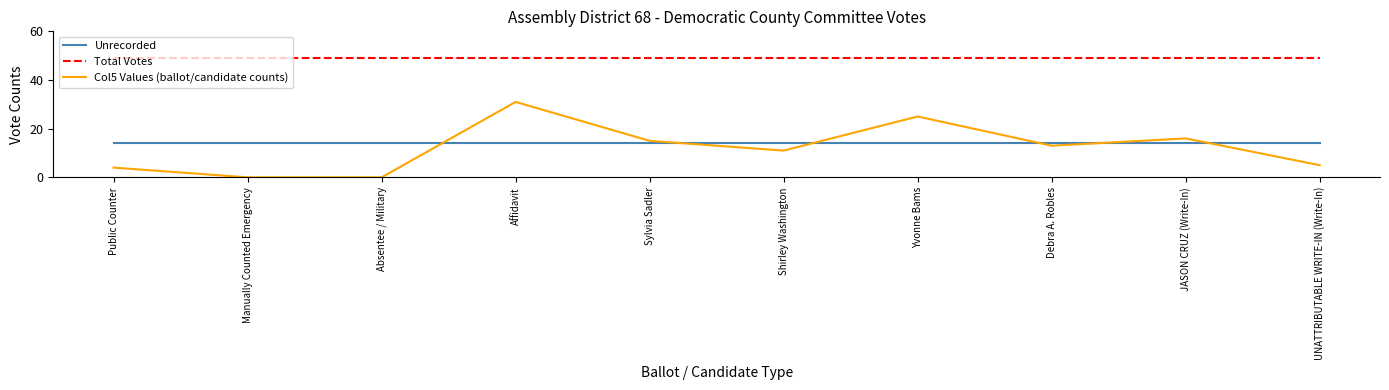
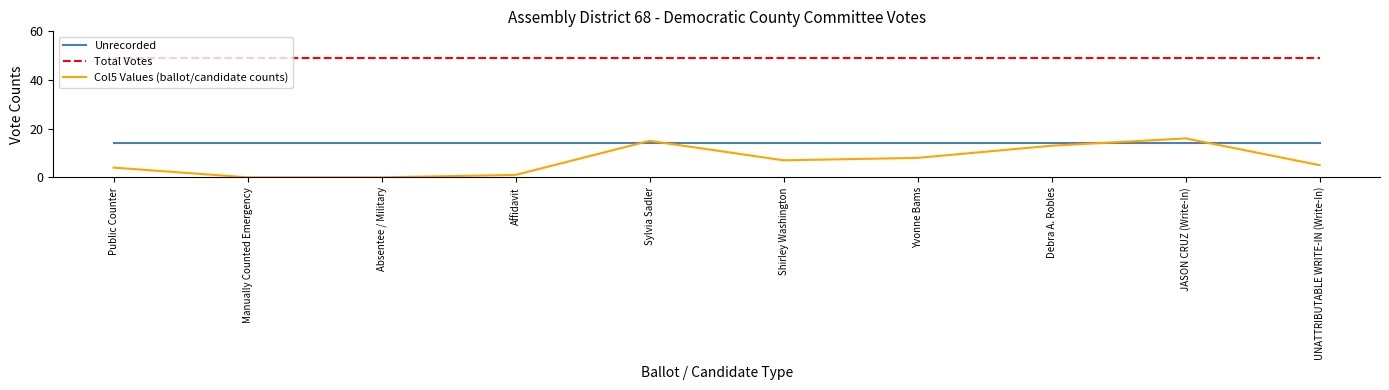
  {
    "Unrecorded": {
      "Public Counter": 14,
      "Manually Counted Emergency": 14,
      "Absentee / Military": 14,
      "Affidavit": 14,
      "Shirley Washington": 14,
      "Yvonne Bams": 14,
      "JASON CRUZ (Write-In)": 14,
      "UNATTRIBUTABLE WRITE-IN (Write-In)": 14
    },
    "Total Votes": {
      "Absentee / Military": 49,
      "Affidavit": 49,
      "Sylvia Sadler": 49,
      "Shirley Washington": 49,
      "Yvonne Bams": 49,
      "Debra A. Robles": 49,
      "JASON CRUZ (Write-In)": 49,
      "UNATTRIBUTABLE WRITE-IN (Write-In)": 49
    },
    "Col5 Values (ballot/candidate counts)": {
      "Public Counter": 4,
      "Manually Counted Emergency": 0,
      "Absentee / Military": 0,
-     "Affidavit": 31,
-     "Shirley Washington": 11,
-     "Yvonne Bams": 25,
+     "Affidavit": 1,
+     "Shirley Washington": 7,
+     "Yvonne Bams": 8,
      "JASON CRUZ (Write-In)": 16,
      "UNATTRIBUTABLE WRITE-IN (Write-In)": 5
    }
  }
